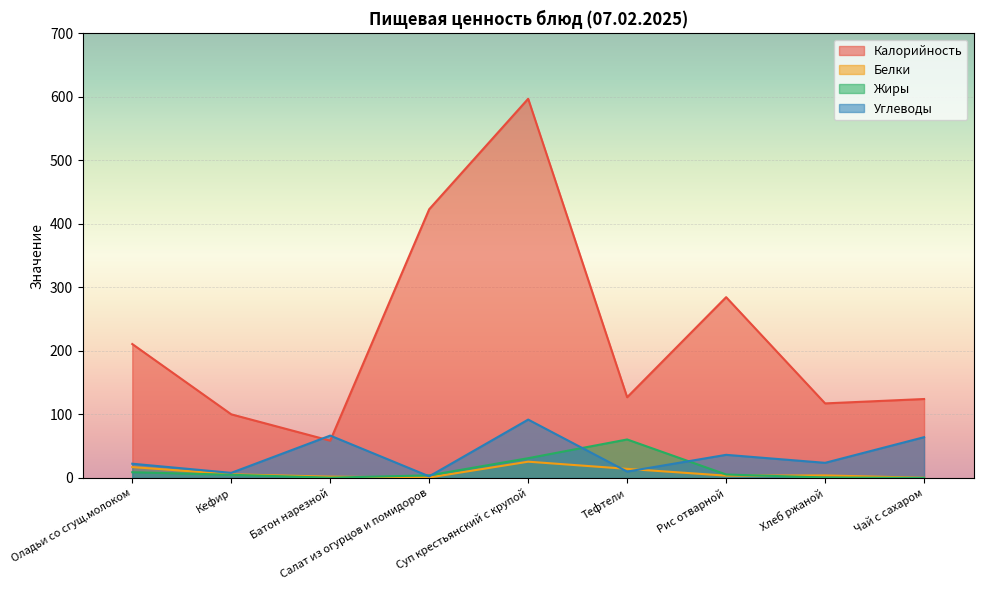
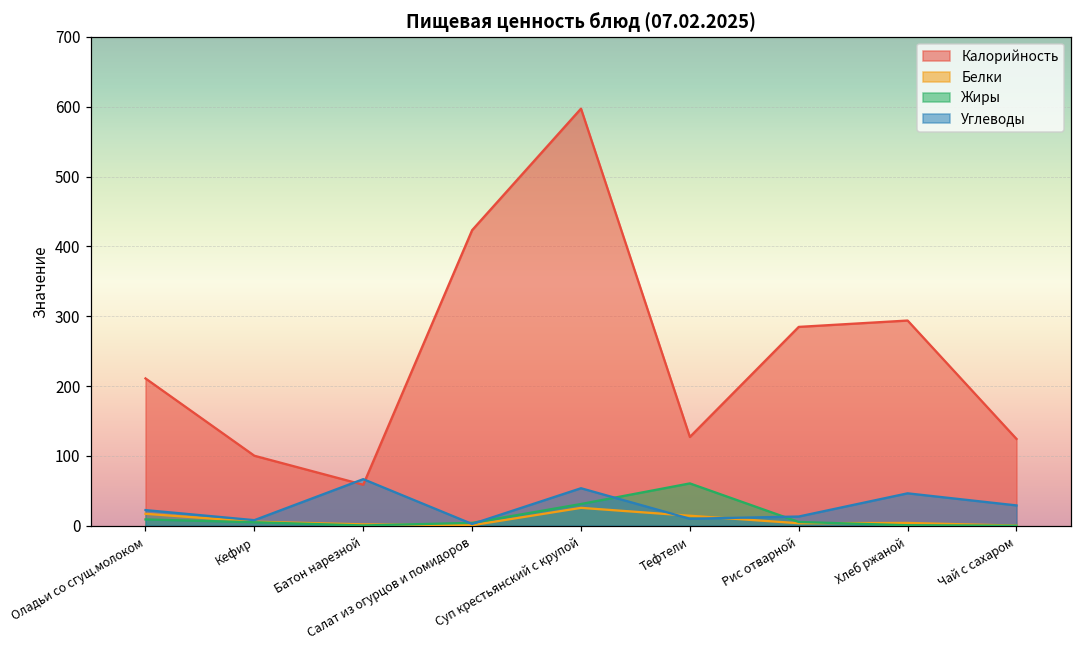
  {
    "Калорийность": {
      "Оладьи со сгущ.молоком": 210,
      "Кефир": 100,
      "Батон нарезной": 60,
      "Салат из огурцов и помидоров": 420,
      "Суп крестьянский с крупой": 600,
      "Тефтели": 130,
      "Рис отварной": 280,
-     "Хлеб ржаной": 120,
+     "Хлеб ржаной": 290,
      "Чай с сахаром": 120
    },
    "Белки": {
      "Оладьи со сгущ.молоком": 20,
      "Суп крестьянский с крупой": 30,
      "Тефтели": 10
    },
    "Жиры": {
      "Оладьи со сгущ.молоком": 10,
      "Суп крестьянский с крупой": 30,
      "Тефтели": 60
    },
    "Углеводы": {
      "Оладьи со сгущ.молоком": 20,
      "Батон нарезной": 70,
-     "Суп крестьянский с крупой": 90,
+     "Суп крестьянский с крупой": 50,
      "Тефтели": 10,
-     "Рис отварной": 40,
-     "Хлеб ржаной": 20,
-     "Чай с сахаром": 60
+     "Рис отварной": 10,
+     "Хлеб ржаной": 50,
+     "Чай с сахаром": 30
    }
  }
